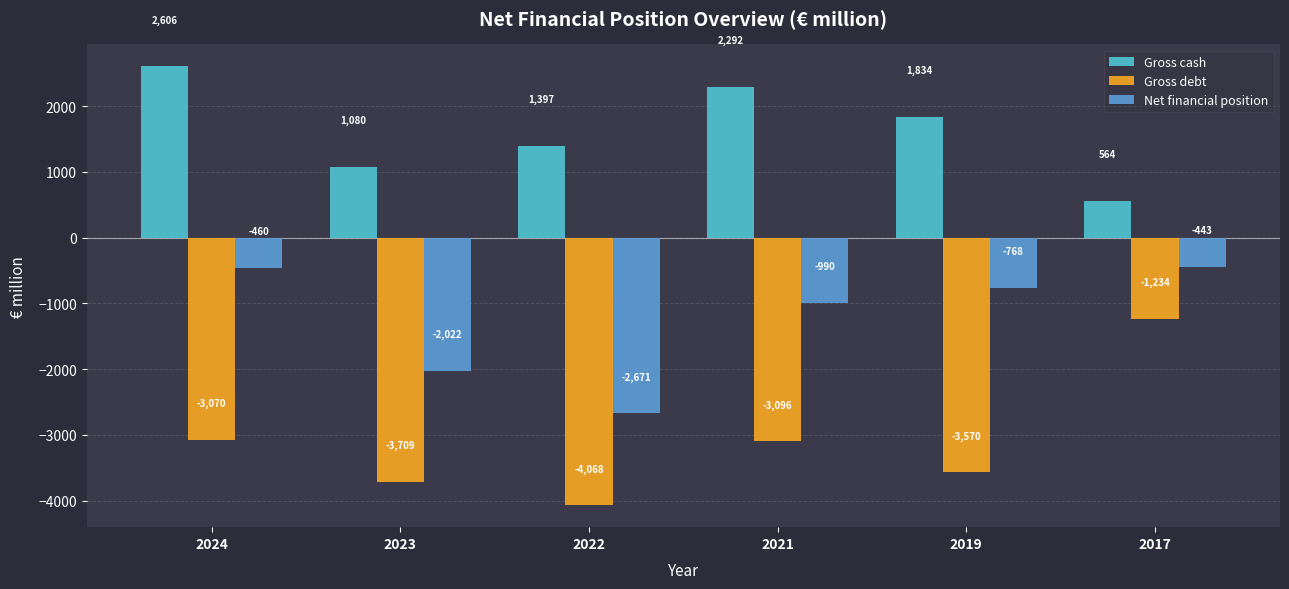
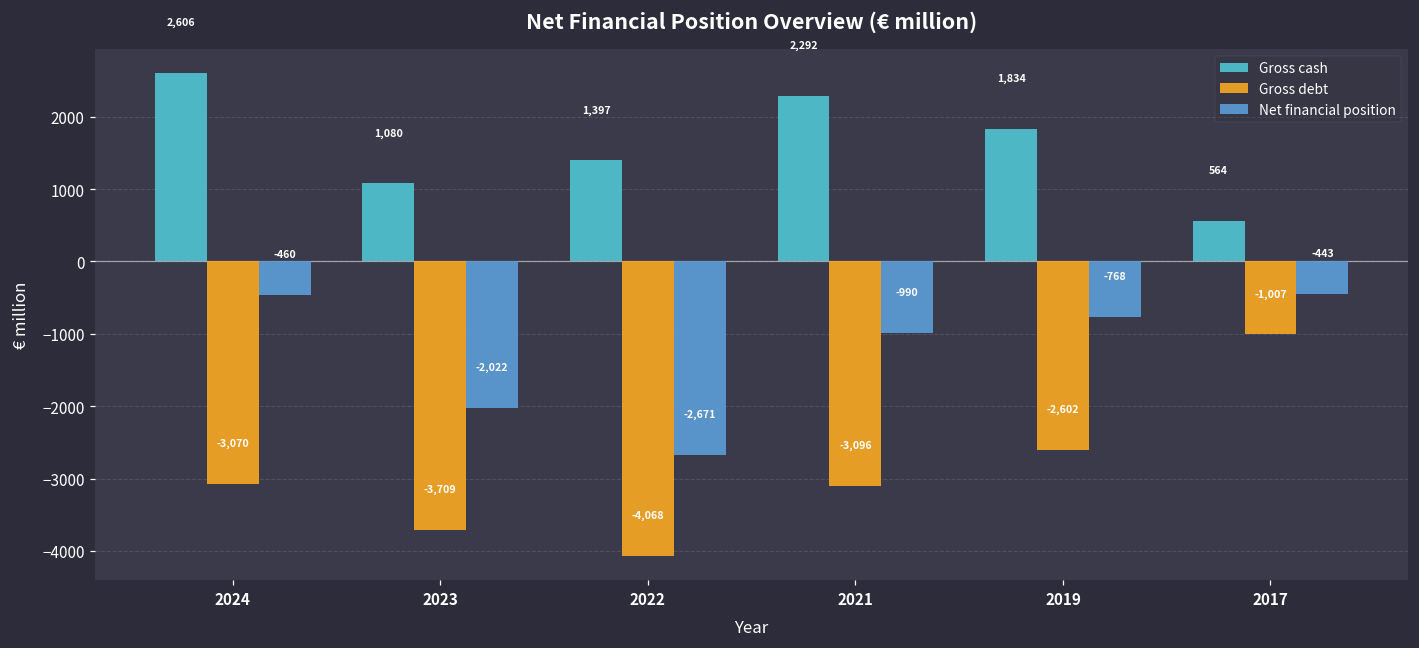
  {
    "Gross debt": {
      "2024": "-3,070",
      "2023": "-3,709",
      "2022": "-4,068",
      "2021": "-3,096",
-     "2019": "-3,570",
-     "2017": "-1,234"
+     "2019": "-2,602",
+     "2017": "-1,007"
    }
  }
